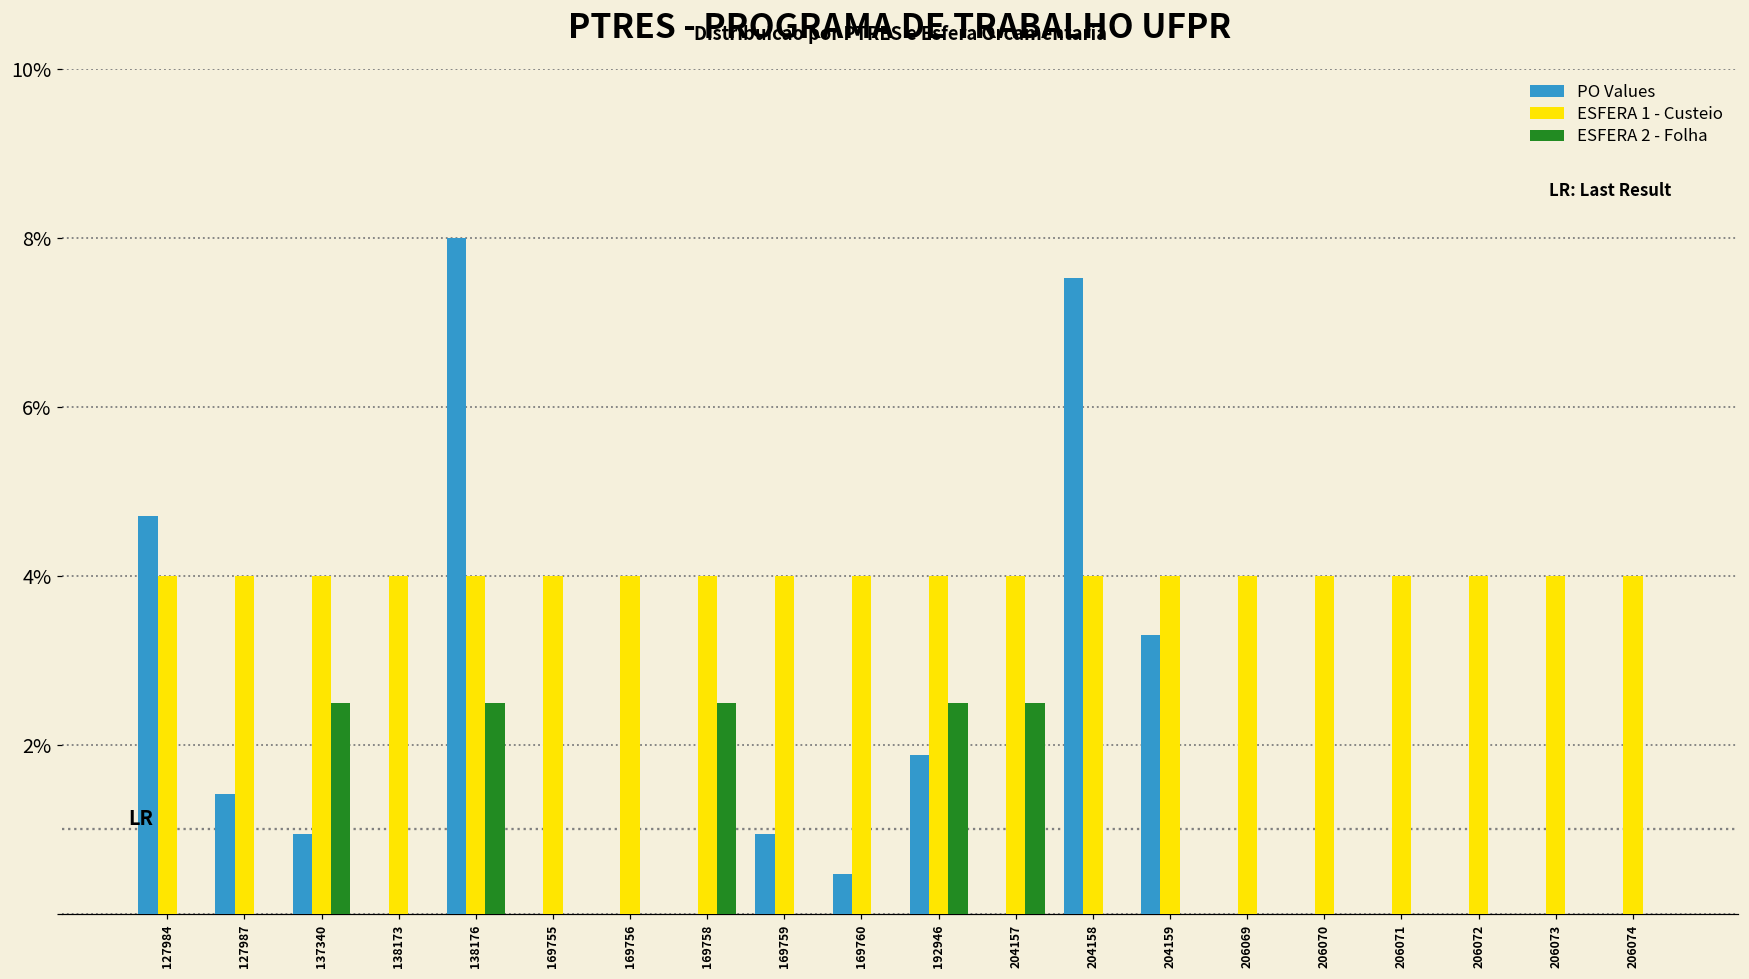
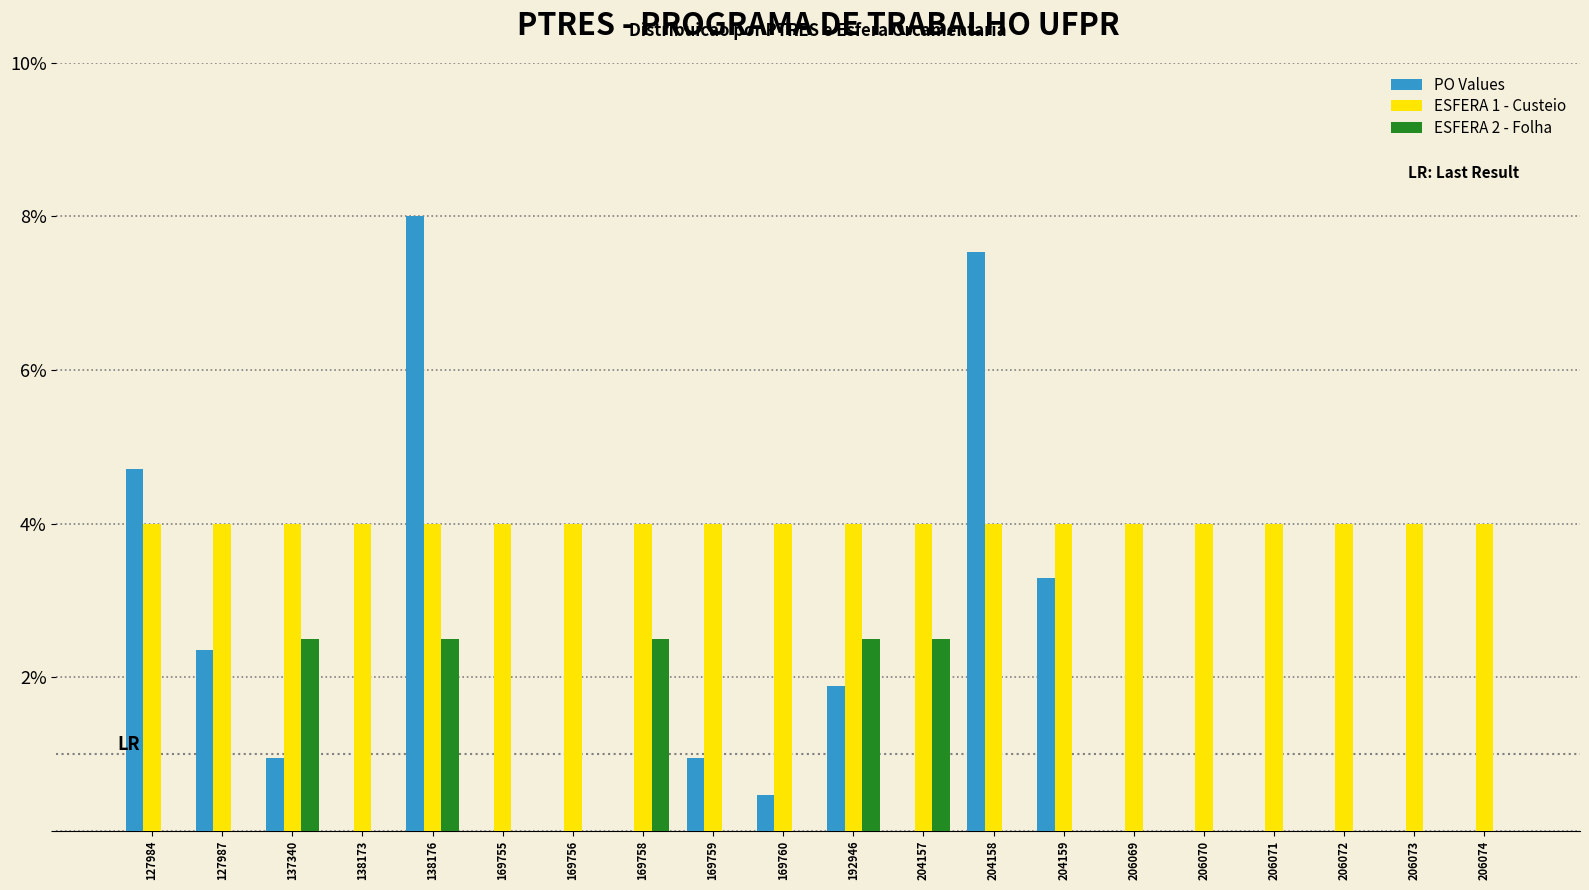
  {
    "PO Values": {
      "127984": "4.7%",
-     "127987": "1.4%",
+     "127987": "2.4%",
      "137340": "0.9%",
      "138173": "0.0%",
      "138176": "8.0%",
      "169755": "0.0%",
      "169756": "0.0%",
      "169758": "0.0%",
      "169759": "0.9%",
      "169760": "0.5%",
      "192946": "1.9%",
      "204157": "0.0%",
      "204158": "7.5%",
      "204159": "3.3%",
      "206069": "0.0%",
      "206070": "0.0%",
      "206071": "0.0%",
      "206072": "0.0%",
      "206073": "0.0%",
      "206074": "0.0%"
    },
    "ESFERA 1 - Custeio": {
      "127984": "4.0%",
      "127987": "4.0%",
      "137340": "4.0%",
      "138173": "4.0%",
      "138176": "4.0%",
      "169755": "4.0%",
      "169756": "4.0%",
      "169758": "4.0%",
      "169759": "4.0%",
      "169760": "4.0%",
      "192946": "4.0%",
      "204157": "4.0%",
      "204158": "4.0%",
      "204159": "4.0%",
      "206069": "4.0%",
      "206070": "4.0%",
      "206071": "4.0%",
      "206072": "4.0%",
      "206073": "4.0%",
      "206074": "4.0%"
    },
    "ESFERA 2 - Folha": {
      "127984": "0.0%",
      "127987": "0.0%",
      "137340": "2.5%",
      "138173": "0.0%",
      "138176": "2.5%",
      "169755": "0.0%",
      "169756": "0.0%",
      "169758": "2.5%",
      "169759": "0.0%",
      "169760": "0.0%",
      "192946": "2.5%",
      "204157": "2.5%",
      "204158": "0.0%",
      "204159": "0.0%",
      "206069": "0.0%",
      "206070": "0.0%",
      "206071": "0.0%",
      "206072": "0.0%",
      "206073": "0.0%",
      "206074": "0.0%"
    }
  }
